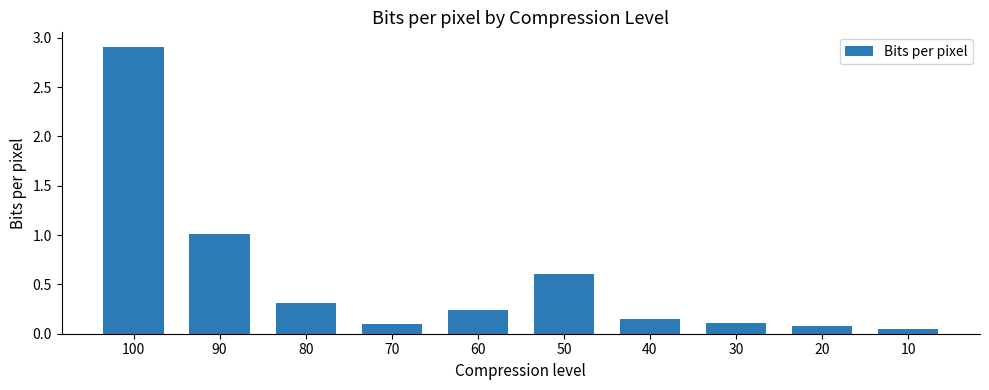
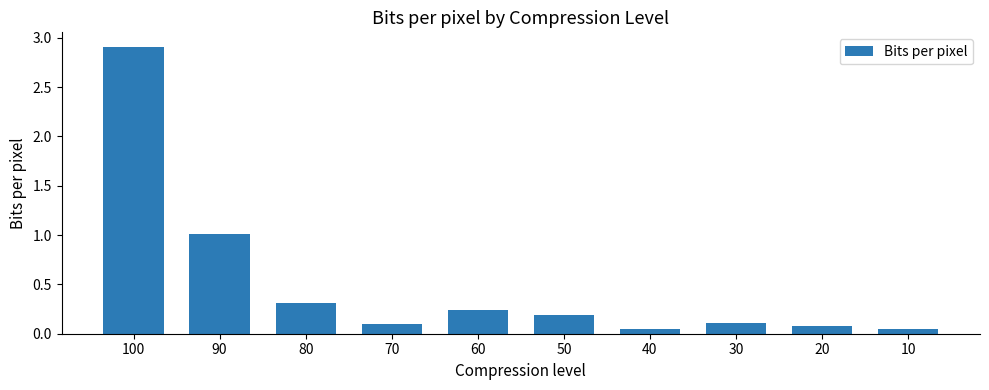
  {
    "100": 2.9,
    "90": 1.0,
    "80": 0.3,
    "70": 0.1,
    "60": 0.2,
-   "50": 0.6,
-   "40": 0.2,
+   "50": 0.2,
+   "40": 0.1,
    "30": 0.1,
    "20": 0.1,
    "10": 0.0
  }
